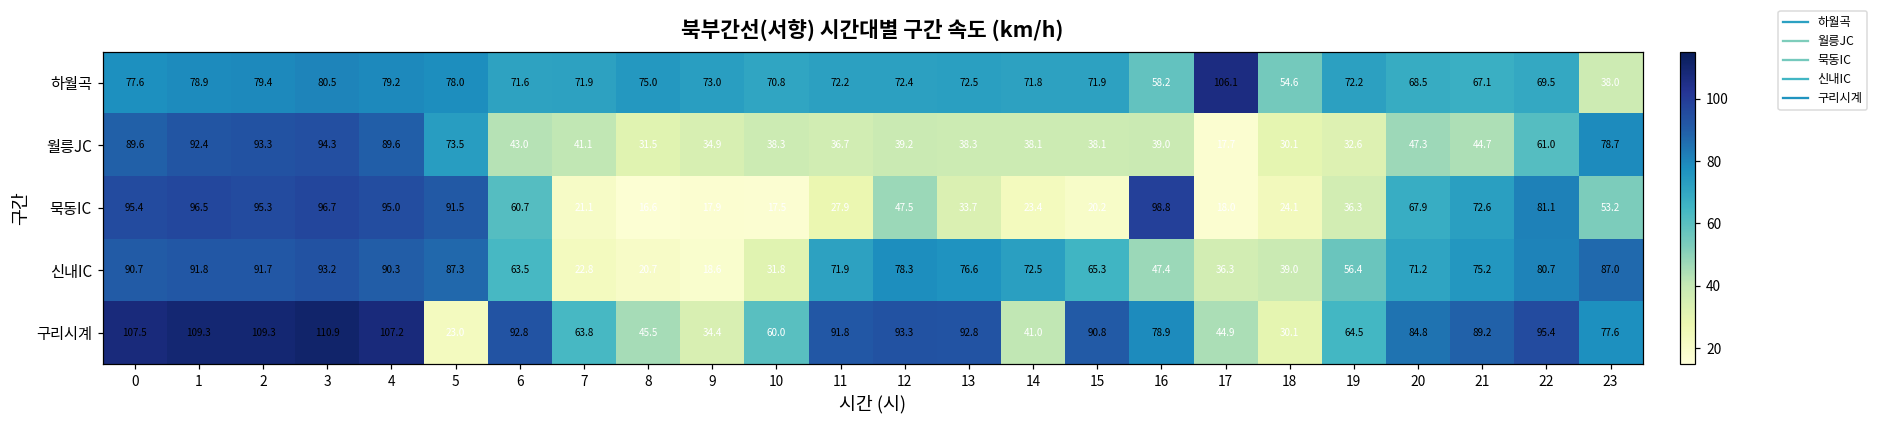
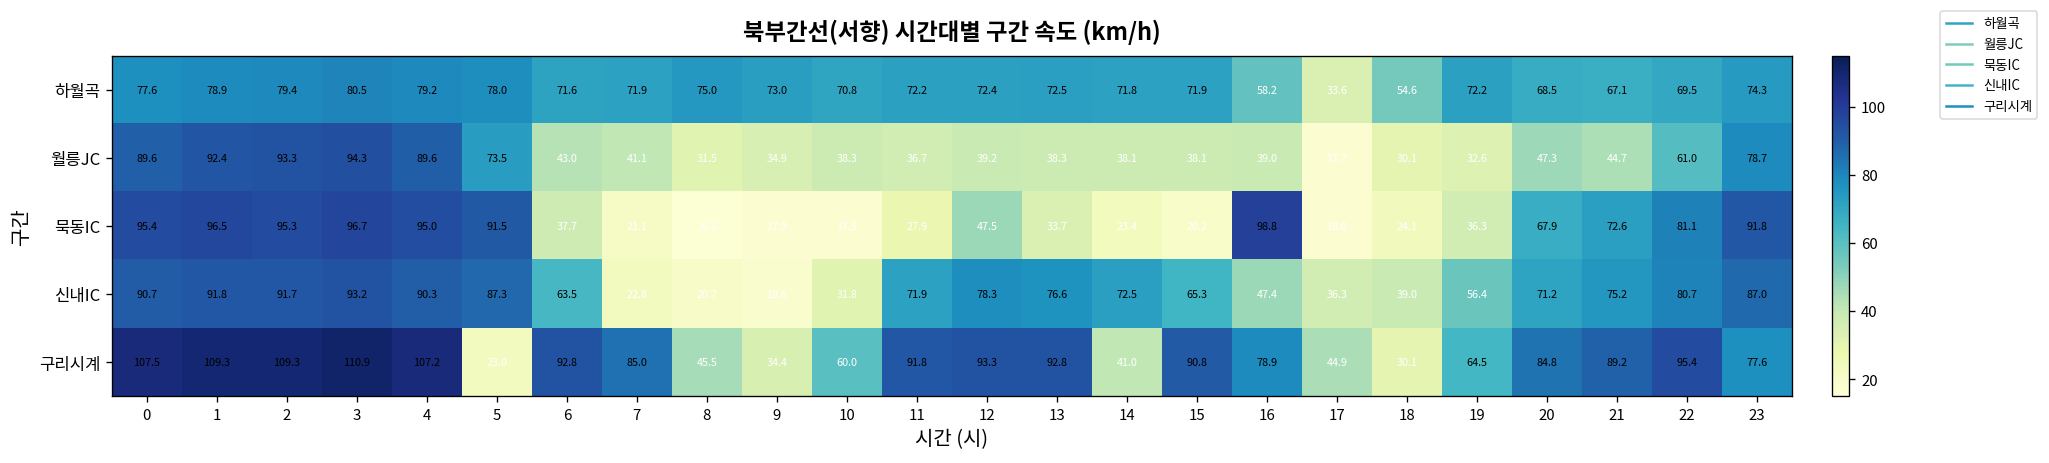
  {
    "하월곡": {
      "0": 77.6,
      "1": 78.9,
      "2": 79.4,
      "3": 80.5,
      "4": 79.2,
      "5": 78.0,
      "6": 71.6,
      "7": 71.9,
      "8": 75.0,
      "9": 73.0,
      "10": 70.8,
      "11": 72.2,
      "12": 72.4,
      "13": 72.5,
      "14": 71.8,
      "15": 71.9,
      "16": 58.2,
-     "17": 106.1,
+     "17": 33.6,
      "18": 54.6,
      "19": 72.2,
      "20": 68.5,
      "21": 67.1,
      "22": 69.5,
-     "23": 38.0
+     "23": 74.3
    },
    "월릉JC": {
      "0": 89.6,
      "1": 92.4,
      "2": 93.3,
      "3": 94.3,
      "4": 89.6,
      "5": 73.5,
      "6": 43.0,
      "7": 41.1,
      "8": 31.5,
      "9": 34.9,
      "10": 38.3,
      "11": 36.7,
      "12": 39.2,
      "13": 38.3,
      "14": 38.1,
      "15": 38.1,
      "16": 39.0,
      "18": 30.1,
      "19": 32.6,
      "20": 47.3,
      "21": 44.7,
      "22": 61.0,
      "23": 78.7
    },
    "묵동IC": {
      "0": 95.4,
      "1": 96.5,
      "2": 95.3,
      "3": 96.7,
      "4": 95.0,
      "5": 91.5,
-     "6": 60.7,
+     "6": 37.7,
      "7": 21.1,
      "11": 27.9,
      "12": 47.5,
      "13": 33.7,
      "14": 23.4,
      "15": 20.2,
      "16": 98.8,
      "18": 24.1,
      "19": 36.3,
      "20": 67.9,
      "21": 72.6,
      "22": 81.1,
-     "23": 53.2
+     "23": 91.8
    },
    "신내IC": {
      "0": 90.7,
      "1": 91.8,
      "2": 91.7,
      "3": 93.2,
      "4": 90.3,
      "5": 87.3,
      "6": 63.5,
      "7": 22.8,
      "8": 20.7,
      "9": 18.6,
      "10": 31.8,
      "11": 71.9,
      "12": 78.3,
      "13": 76.6,
      "14": 72.5,
      "15": 65.3,
      "16": 47.4,
      "17": 36.3,
      "18": 39.0,
      "19": 56.4,
      "20": 71.2,
      "21": 75.2,
      "22": 80.7,
      "23": 87.0
    },
    "구리시계": {
      "0": 107.5,
      "1": 109.3,
      "2": 109.3,
      "3": 110.9,
      "4": 107.2,
      "5": 23.0,
      "6": 92.8,
-     "7": 63.8,
+     "7": 85.0,
      "8": 45.5,
      "9": 34.4,
      "10": 60.0,
      "11": 91.8,
      "12": 93.3,
      "13": 92.8,
      "14": 41.0,
      "15": 90.8,
      "16": 78.9,
      "17": 44.9,
      "18": 30.1,
      "19": 64.5,
      "20": 84.8,
      "21": 89.2,
      "22": 95.4,
      "23": 77.6
    }
  }
